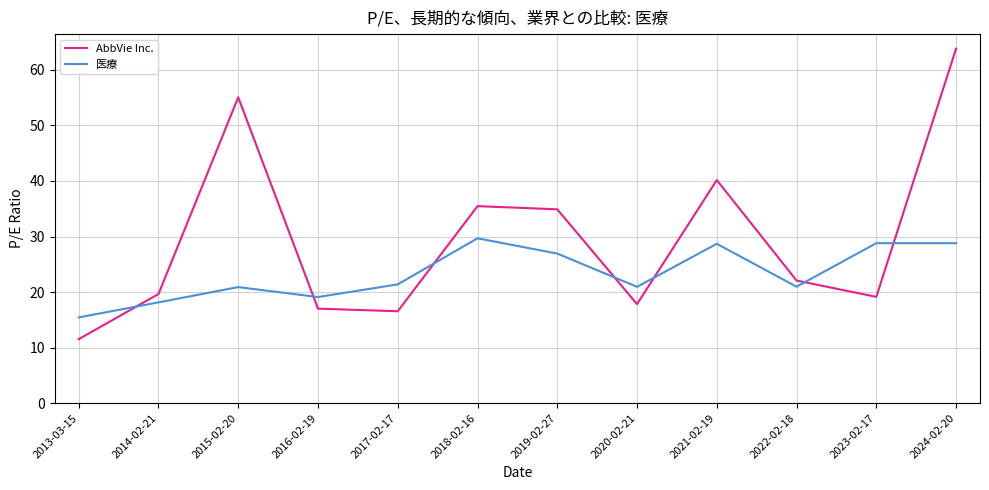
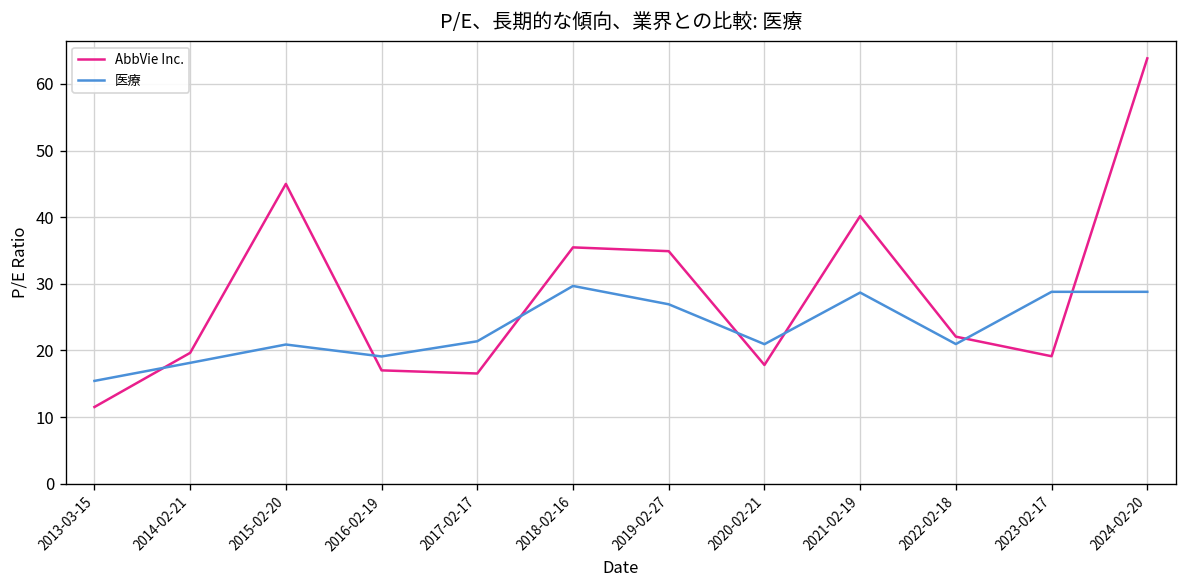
  {
    "AbbVie Inc.": {
      "2013-03-15": 12,
      "2014-02-21": 20,
-     "2015-02-20": 55,
+     "2015-02-20": 45,
      "2016-02-19": 17,
      "2017-02-17": 17,
      "2018-02-16": 35,
      "2019-02-27": 35,
      "2020-02-21": 18,
      "2021-02-19": 40,
      "2022-02-18": 22,
      "2023-02-17": 19,
      "2024-02-20": 64
    },
    "医療": {
      "2013-03-15": 15,
      "2014-02-21": 18,
      "2015-02-20": 21,
      "2016-02-19": 19,
      "2017-02-17": 21,
      "2018-02-16": 30,
      "2019-02-27": 27,
      "2020-02-21": 21,
      "2021-02-19": 29,
      "2022-02-18": 21,
      "2023-02-17": 29,
      "2024-02-20": 29
    }
  }
